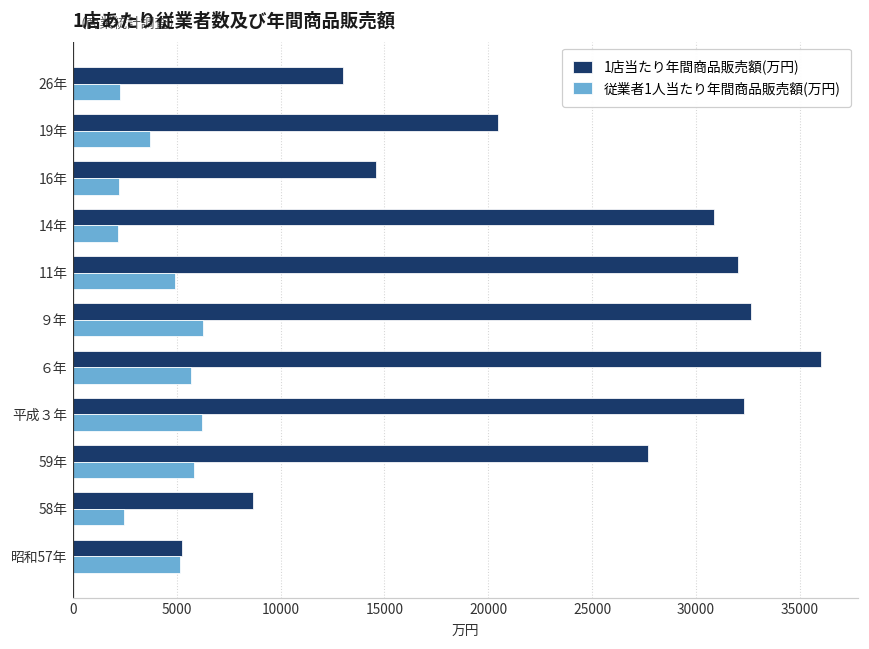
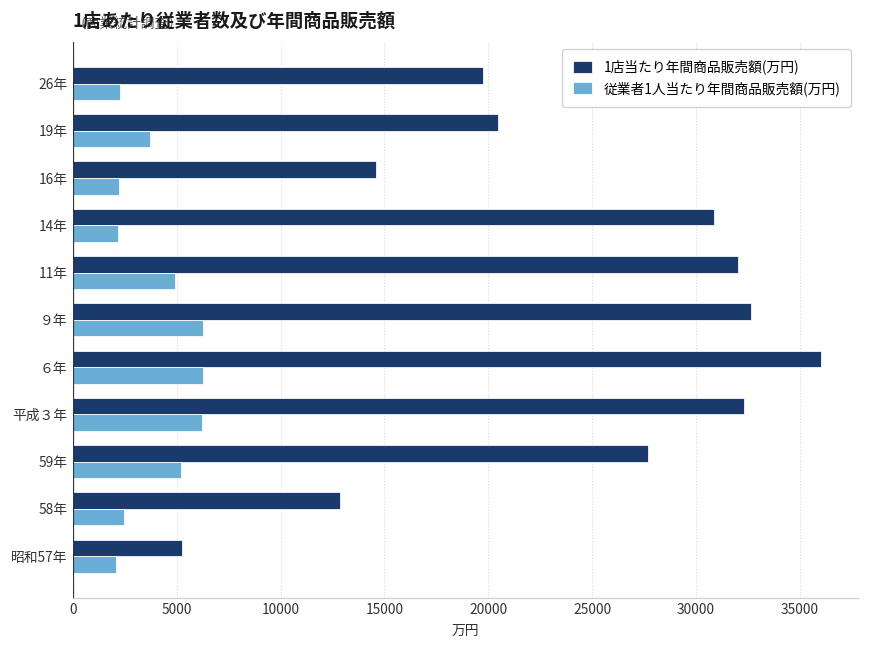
  {
    "1店当たり年間商品販売額(万円)": {
-     "26年": 13000,
+     "26年": 19800,
      "19年": 20500,
      "16年": 14600,
      "14年": 30900,
      "11年": 32000,
      "９年": 32700,
      "６年": 36000,
      "平成３年": 32300,
      "59年": 27700,
-     "58年": 8700,
+     "58年": 12900,
      "昭和57年": 5300
    },
    "従業者1人当たり年間商品販売額(万円)": {
      "26年": 2300,
      "19年": 3700,
      "16年": 2200,
      "14年": 2200,
      "11年": 4900,
      "９年": 6300,
-     "６年": 5700,
+     "６年": 6300,
      "平成３年": 6200,
-     "59年": 5800,
+     "59年": 5200,
      "58年": 2500,
-     "昭和57年": 5200
+     "昭和57年": 2100
    }
  }
